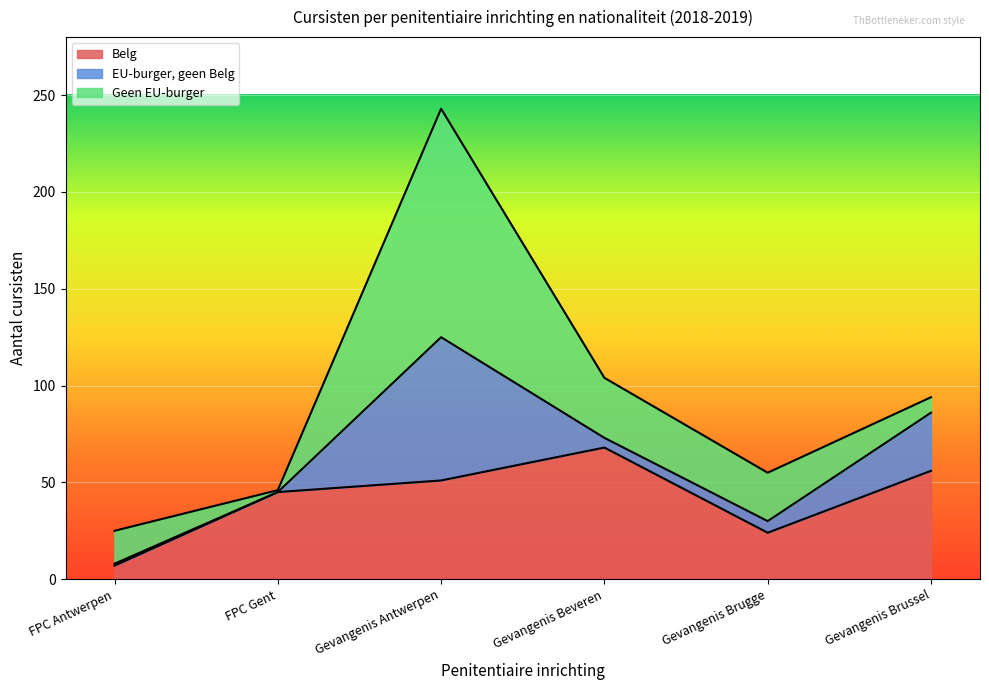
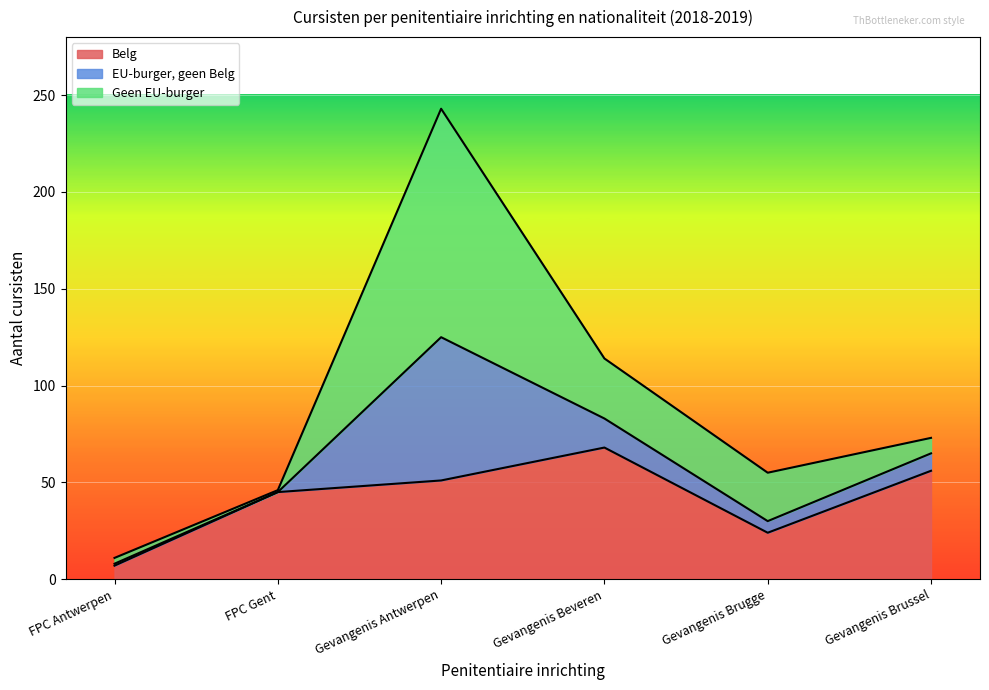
  {
    "Belg": {
      "Gevangenis Antwerpen": 51,
      "Gevangenis Beveren": 68,
      "Gevangenis Brugge": 24,
      "Gevangenis Brussel": 56
    },
    "EU-burger, geen Belg": {
      "Gevangenis Antwerpen": 74,
-     "Gevangenis Beveren": 5,
+     "Gevangenis Beveren": 15,
      "Gevangenis Brugge": 6,
-     "Gevangenis Brussel": 30
+     "Gevangenis Brussel": 9
    },
    "Geen EU-burger": {
-     "FPC Antwerpen": 17,
+     "FPC Antwerpen": 3,
      "Gevangenis Antwerpen": 118,
      "Gevangenis Beveren": 31,
      "Gevangenis Brugge": 25,
      "Gevangenis Brussel": 8
    }
  }
